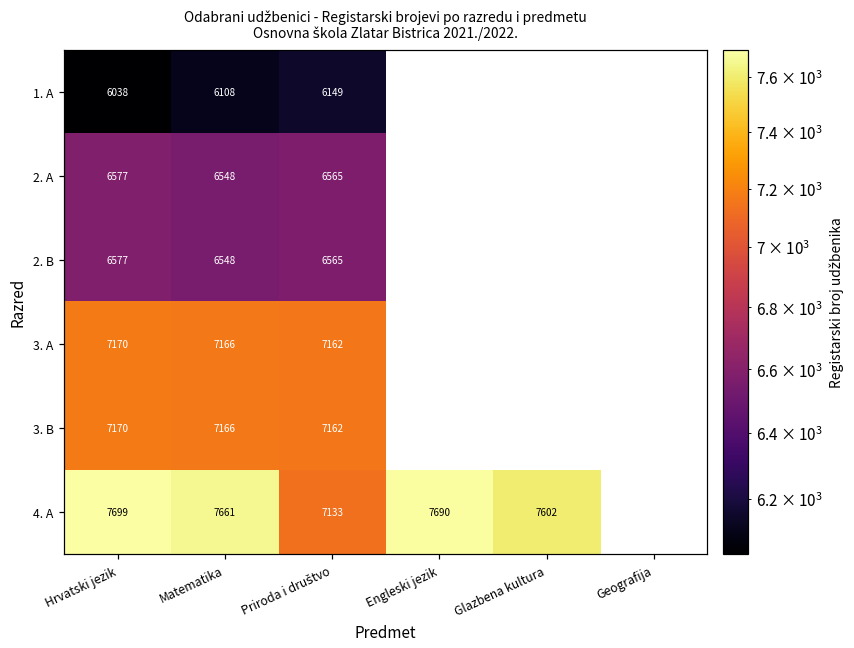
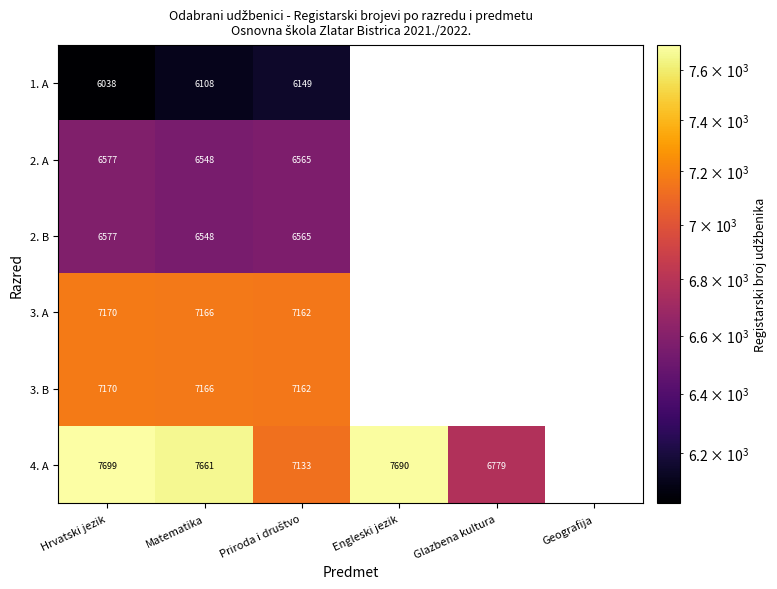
  {
    "1. A": {
      "Hrvatski jezik": 6038,
      "Matematika": 6108,
      "Priroda i društvo": 6149
    },
    "2. A": {
      "Hrvatski jezik": 6577,
      "Matematika": 6548,
      "Priroda i društvo": 6565
    },
    "2. B": {
      "Hrvatski jezik": 6577,
      "Matematika": 6548,
      "Priroda i društvo": 6565
    },
    "3. A": {
      "Hrvatski jezik": 7170,
      "Matematika": 7166,
      "Priroda i društvo": 7162
    },
    "3. B": {
      "Hrvatski jezik": 7170,
      "Matematika": 7166,
      "Priroda i društvo": 7162
    },
    "4. A": {
      "Hrvatski jezik": 7699,
      "Matematika": 7661,
      "Priroda i društvo": 7133,
      "Engleski jezik": 7690,
-     "Glazbena kultura": 7602
+     "Glazbena kultura": 6779
    }
  }
